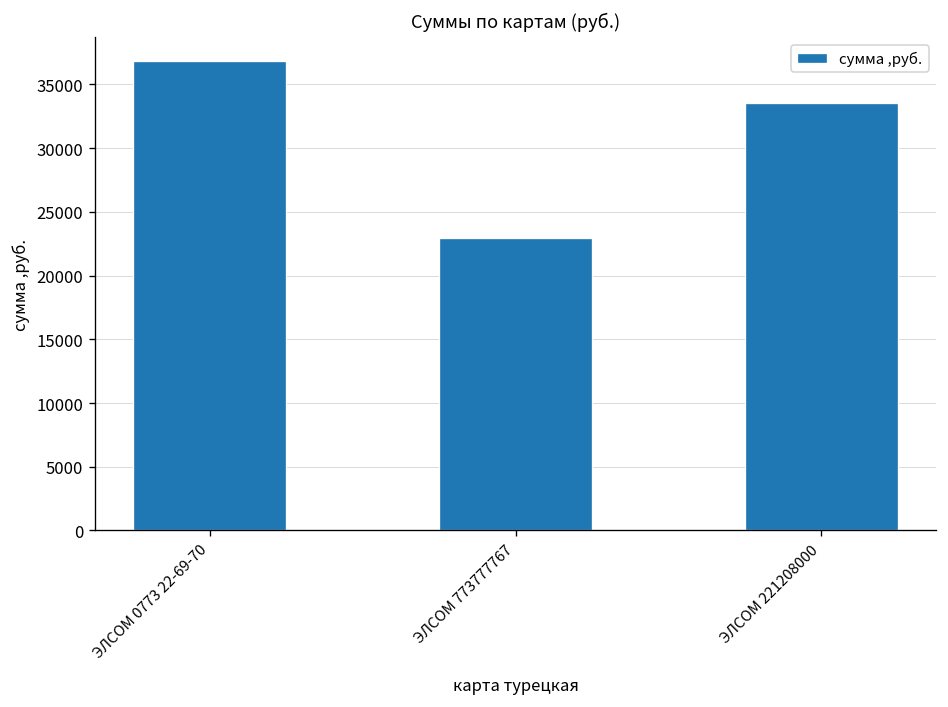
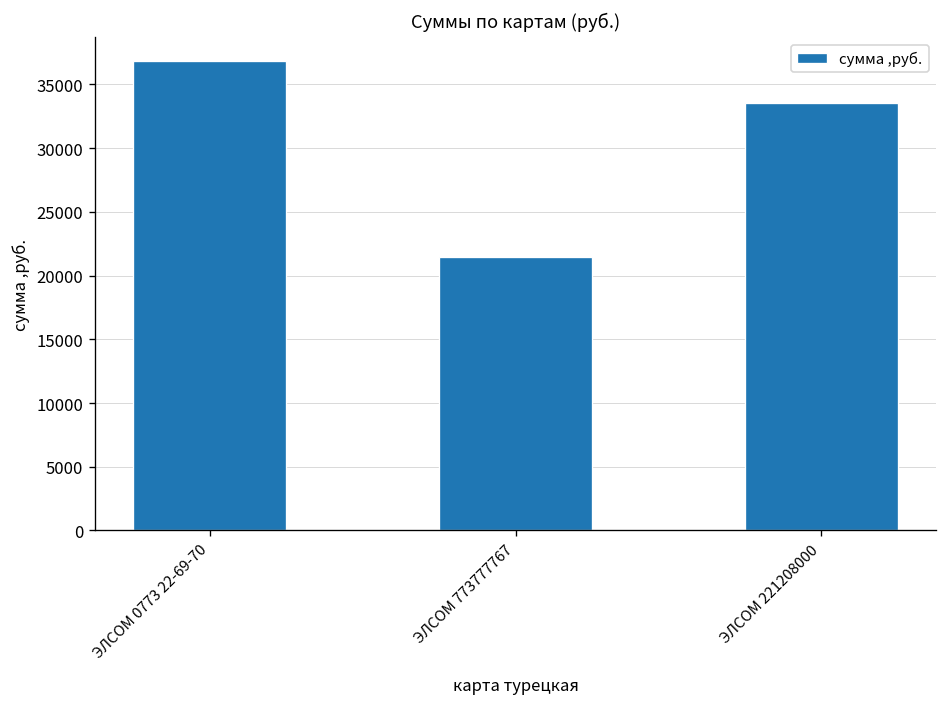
  {
    "ЭЛСОМ 0773 22-69-70": 36800,
-   "ЭЛСОМ 773777767": 23000,
+   "ЭЛСОМ 773777767": 21400,
    "ЭЛСОМ 221208000": 33500
  }
